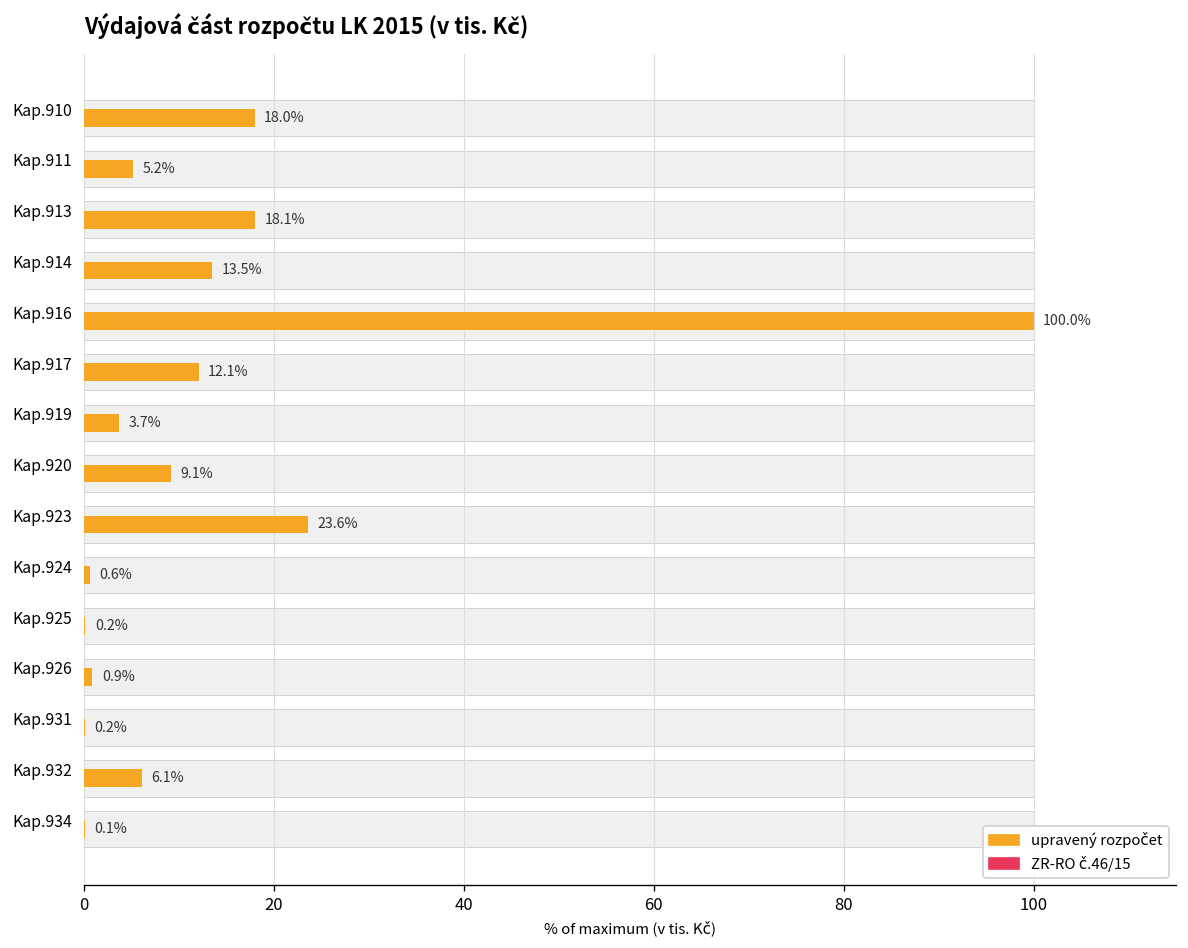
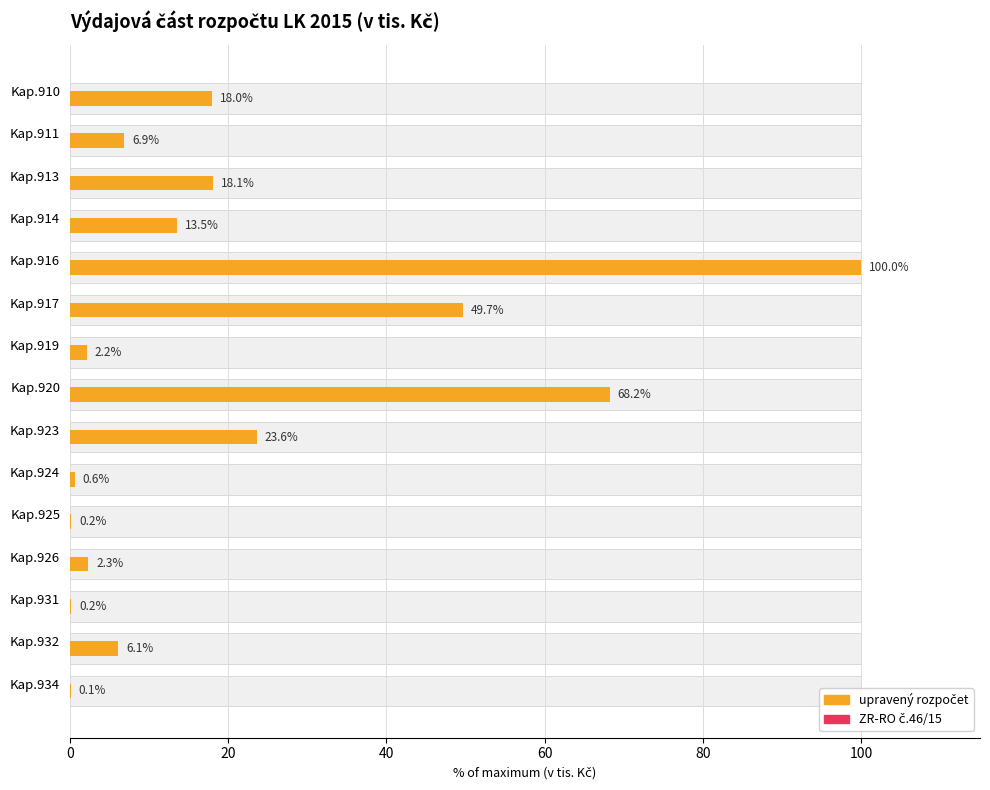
  {
    "upravený rozpočet": {
-     "Kap.911": "5.2%",
+     "Kap.911": "6.9%",
      "Kap.916": "100.0%",
-     "Kap.917": "12.1%",
-     "Kap.919": "3.7%",
-     "Kap.920": "9.1%",
+     "Kap.917": "49.7%",
+     "Kap.919": "2.2%",
+     "Kap.920": "68.2%",
      "Kap.925": "0.2%",
-     "Kap.926": "0.9%",
+     "Kap.926": "2.3%",
      "Kap.931": "0.2%"
    },
    "ZR-RO č.46/15": {
      "Kap.910": "0",
      "Kap.911": "0",
      "Kap.913": "0",
      "Kap.914": "0",
      "Kap.916": "0",
      "Kap.917": "0",
      "Kap.919": "0",
      "Kap.920": "0",
      "Kap.923": "0",
      "Kap.924": "0",
      "Kap.925": "0",
      "Kap.926": "0",
      "Kap.931": "0",
      "Kap.932": "0",
      "Kap.934": "0"
    }
  }
